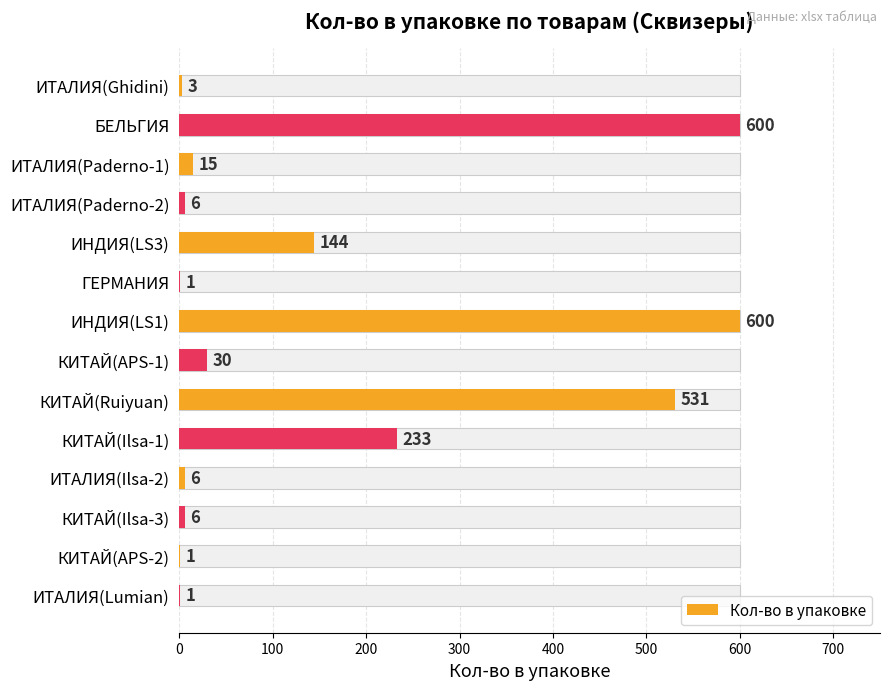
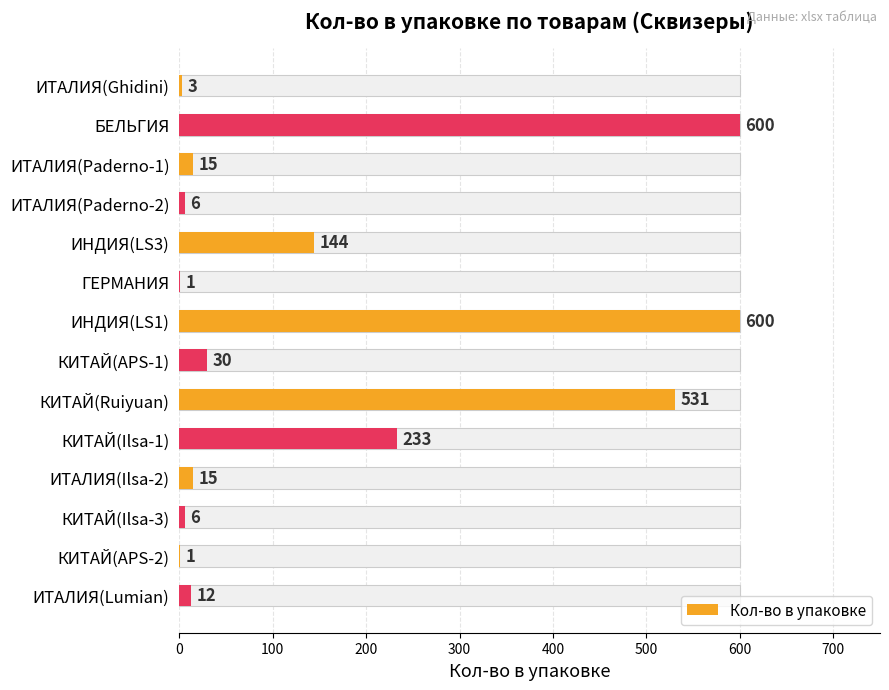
  {
    "Кол-во в упаковке": {
      "БЕЛЬГИЯ": 600,
      "ГЕРМАНИЯ": 1,
      "ИНДИЯ(LS1)": 600,
-     "ИТАЛИЯ(Ilsa-2)": 6,
+     "ИТАЛИЯ(Ilsa-2)": 15,
      "КИТАЙ(APS-2)": 1,
-     "ИТАЛИЯ(Lumian)": 1
+     "ИТАЛИЯ(Lumian)": 12
    }
  }
